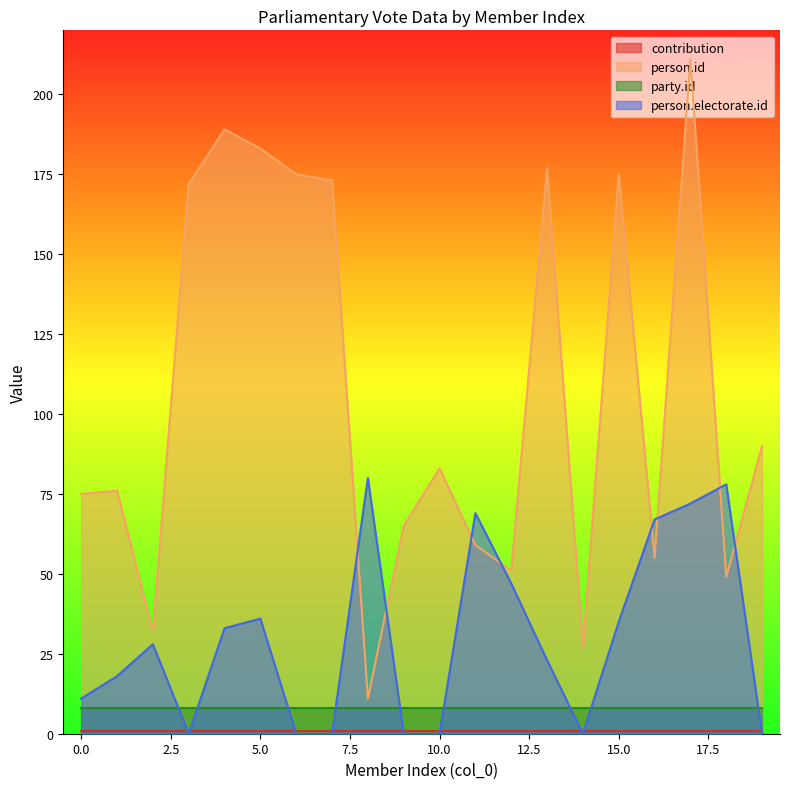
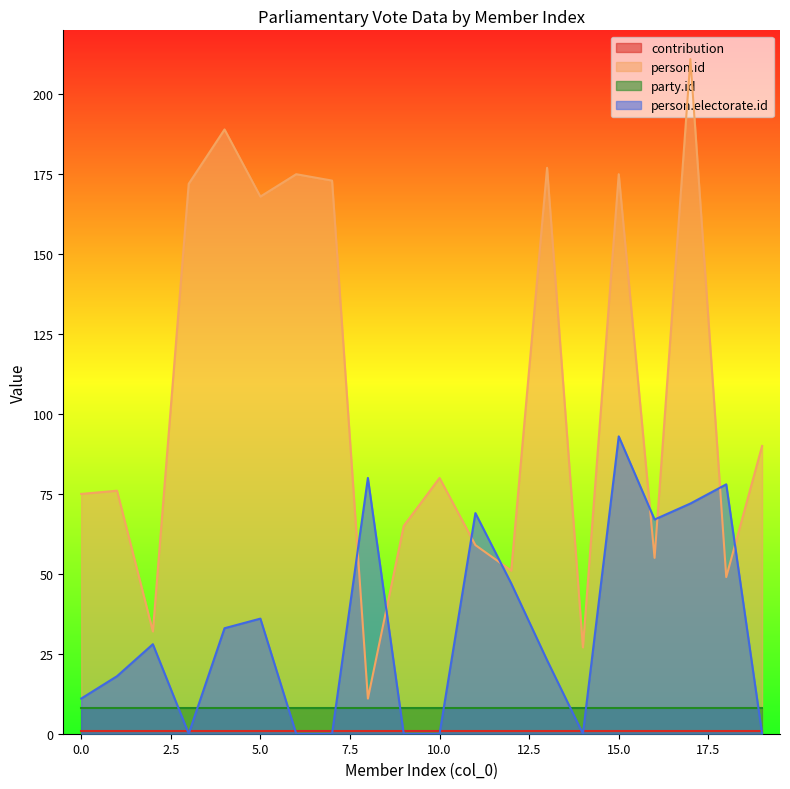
  {
    "contribution": {
      "0.0": 1,
      "5.0": 1,
      "10.0": 1,
      "15.0": 1
    },
    "person.id": {
      "0.0": 75,
-     "5.0": 183,
-     "10.0": 83,
+     "5.0": 168,
+     "10.0": 80,
      "15.0": 175
    },
    "party.id": {
      "0.0": 8,
      "5.0": 8,
      "10.0": 8,
      "15.0": 8
    },
    "person.electorate.id": {
      "0.0": 11,
      "5.0": 36,
      "10.0": 0,
-     "15.0": 35
+     "15.0": 93
    }
  }
